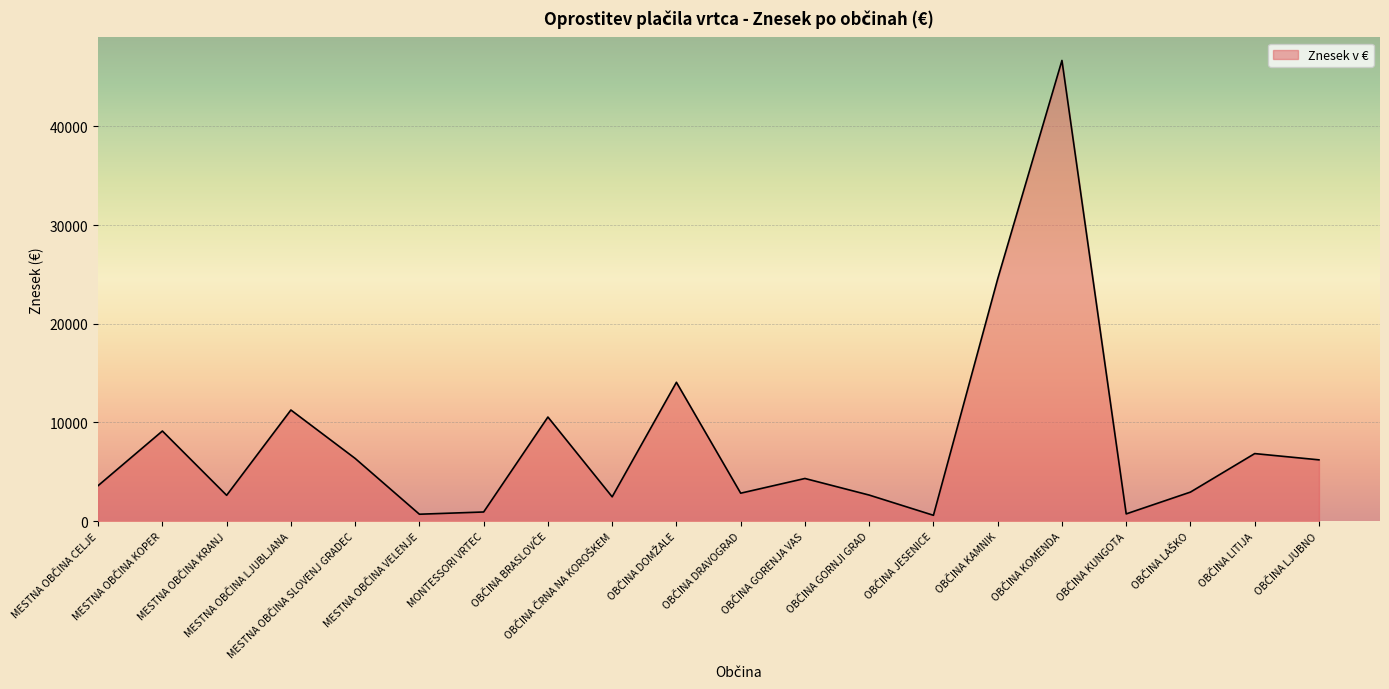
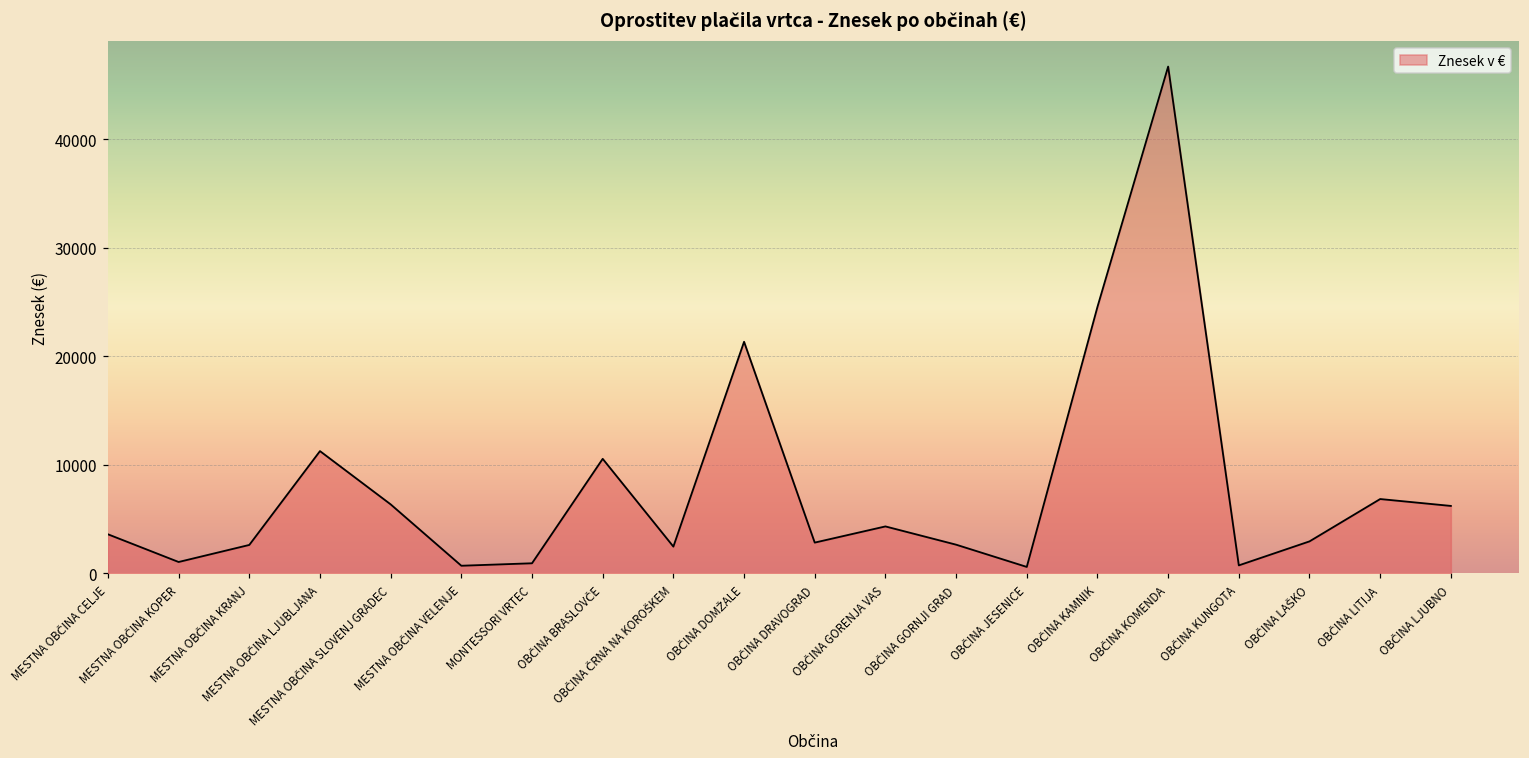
  {
    "MESTNA OBČINA CELJE": 4000,
-   "MESTNA OBČINA KOPER": 9000,
+   "MESTNA OBČINA KOPER": 1000,
    "MESTNA OBČINA KRANJ": 3000,
    "MESTNA OBČINA LJUBLJANA": 11000,
    "MESTNA OBČINA SLOVENJ GRADEC": 6000,
    "MESTNA OBČINA VELENJE": 1000,
    "MONTESSORI VRTEC": 1000,
    "OBČINA BRASLOVČE": 11000,
    "OBČINA ČRNA NA KOROŠKEM": 2000,
-   "OBČINA DOMŽALE": 14000,
+   "OBČINA DOMŽALE": 21000,
    "OBČINA DRAVOGRAD": 3000,
    "OBČINA GORENJA VAS": 4000,
    "OBČINA GORNJI GRAD": 3000,
    "OBČINA JESENICE": 1000,
    "OBČINA KAMNIK": 25000,
    "OBČINA KOMENDA": 47000,
    "OBČINA KUNGOTA": 1000,
    "OBČINA LAŠKO": 3000,
    "OBČINA LITIJA": 7000,
    "OBČINA LJUBNO": 6000
  }
